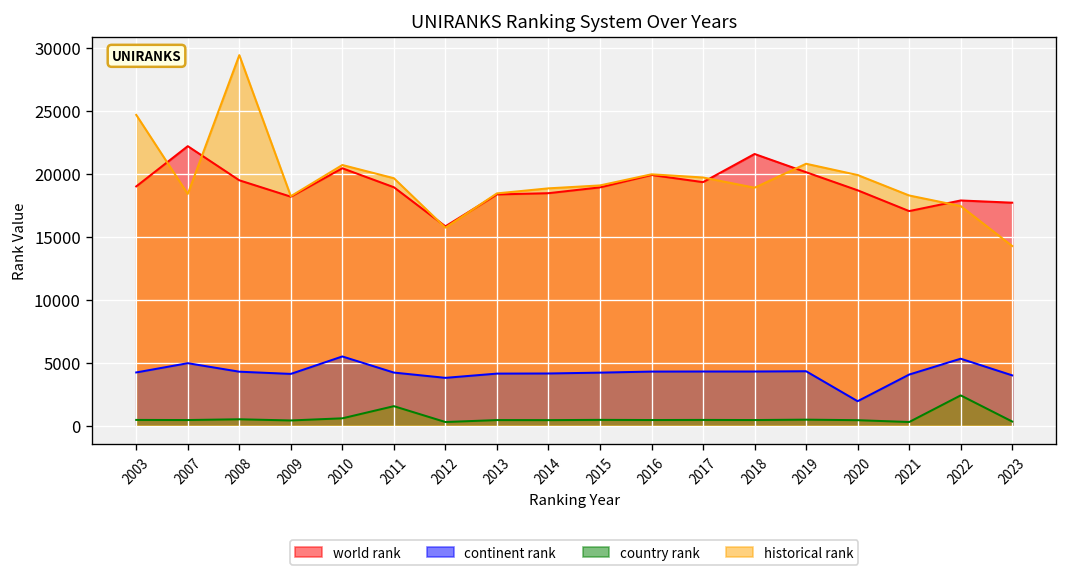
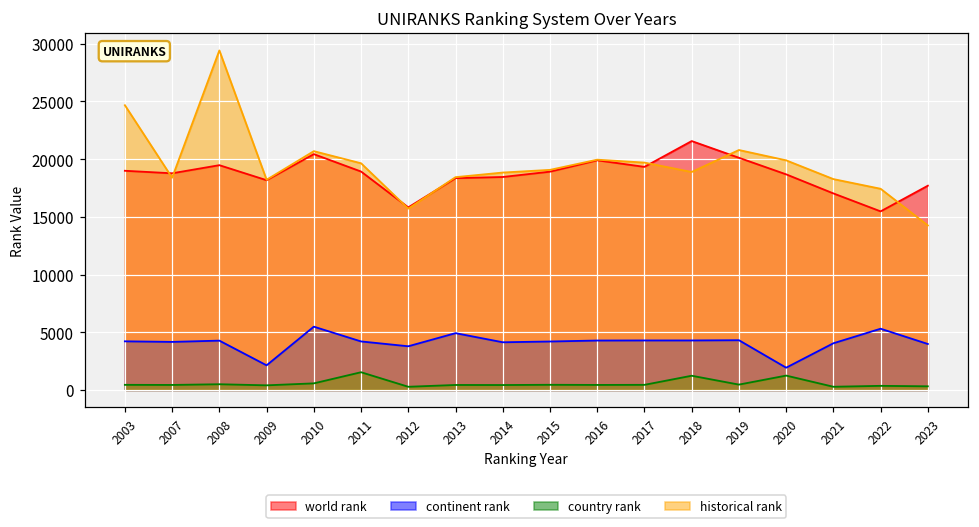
  {
    "world rank": {
      "2003": 19000,
-     "2007": 22200,
+     "2007": 18800,
      "2008": 19500,
      "2010": 20400,
      "2011": 18900,
      "2014": 18500,
      "2017": 19300,
      "2018": 21600,
      "2019": 20100,
      "2020": 18700,
      "2021": 17000,
-     "2022": 17900,
+     "2022": 15500,
      "2023": 17700
    },
    "continent rank": {
      "2003": 4200,
-     "2007": 5000,
+     "2007": 4200,
      "2008": 4300,
-     "2009": 4100,
+     "2009": 2100,
      "2010": 5500,
      "2011": 4200,
      "2012": 3800,
-     "2013": 4100,
+     "2013": 4900,
      "2014": 4100,
      "2015": 4200,
      "2016": 4300,
      "2017": 4300,
      "2018": 4300,
      "2019": 4300,
      "2020": 1900,
      "2021": 4000,
      "2022": 5300,
      "2023": 4000
    },
    "country rank": {
      "2003": 400,
      "2007": 400,
      "2008": 500,
      "2009": 400,
      "2010": 600,
      "2011": 1500,
      "2012": 300,
      "2013": 400,
      "2014": 400,
      "2015": 400,
      "2016": 400,
      "2017": 400,
-     "2018": 400,
+     "2018": 1200,
      "2019": 500,
-     "2020": 400,
+     "2020": 1200,
      "2021": 300,
-     "2022": 2400,
+     "2022": 400,
      "2023": 300
    },
    "historical rank": {
      "2003": 24700,
      "2007": 18400,
      "2008": 29400,
      "2010": 20700,
      "2011": 19600,
      "2014": 18800,
      "2017": 19700,
      "2018": 18900,
      "2019": 20800,
      "2020": 19900,
      "2021": 18300,
      "2022": 17400,
      "2023": 14300
    }
  }
